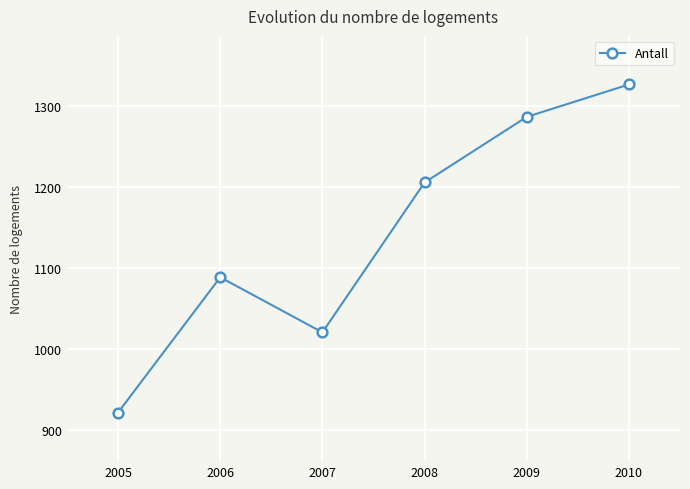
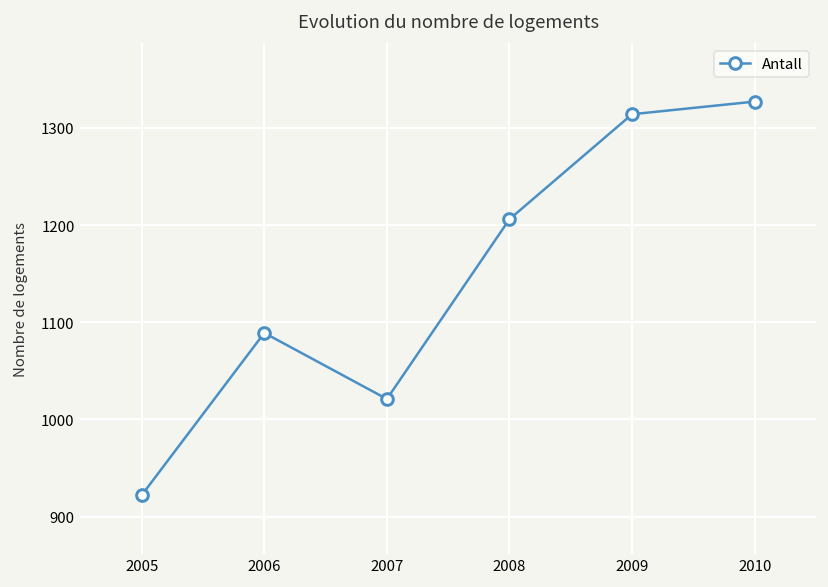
  {
    "2005": 920,
    "2006": 1090,
    "2007": 1020,
    "2008": 1210,
-   "2009": 1290,
+   "2009": 1310,
    "2010": 1330
  }
